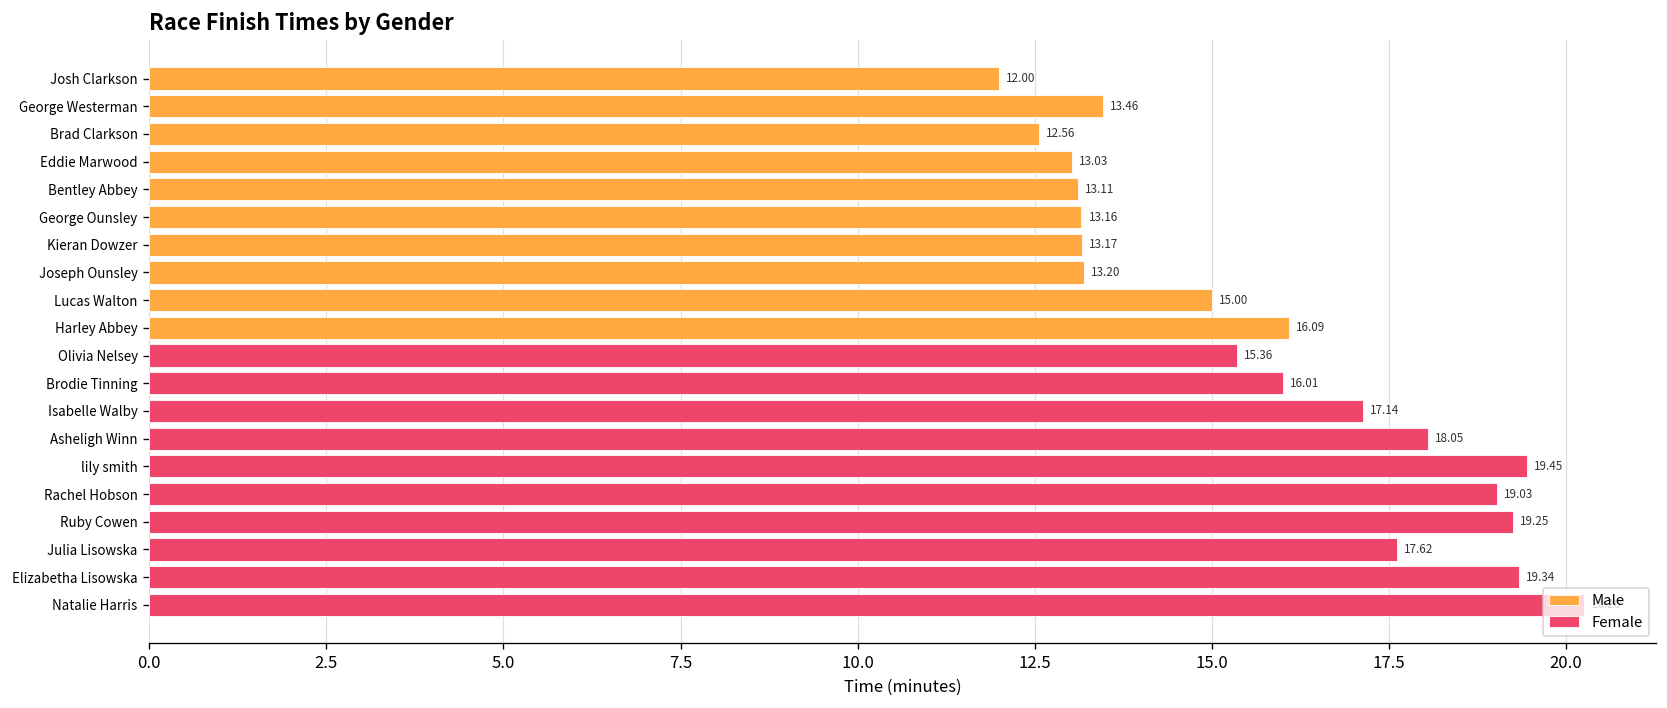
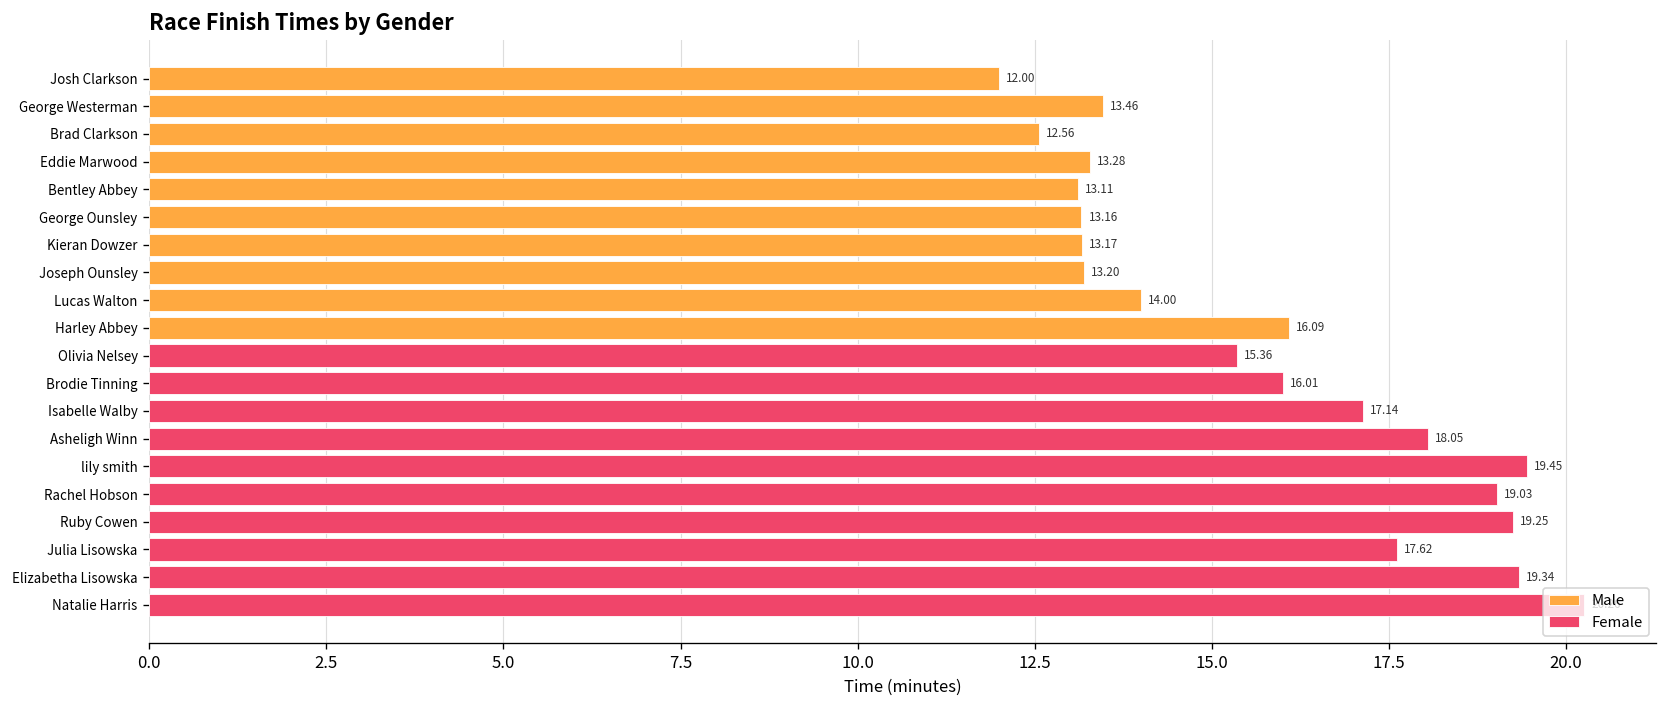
  {
    "Male": {
      "Josh Clarkson": 12.00,
      "George Westerman": 13.46,
      "Brad Clarkson": 12.56,
-     "Eddie Marwood": 13.03,
+     "Eddie Marwood": 13.28,
      "Bentley Abbey": 13.11,
      "George Ounsley": 13.16,
      "Kieran Dowzer": 13.17,
      "Joseph Ounsley": 13.20,
-     "Lucas Walton": 15.00,
+     "Lucas Walton": 14.00,
      "Harley Abbey": 16.09
    },
    "Female": {
      "Olivia Nelsey": 15.36,
      "Brodie Tinning": 16.01,
      "Isabelle Walby": 17.14,
      "Asheligh Winn": 18.05,
      "lily smith": 19.45,
      "Rachel Hobson": 19.03,
      "Ruby Cowen": 19.25,
      "Julia Lisowska": 17.62,
      "Elizabetha Lisowska": 19.34
    }
  }
